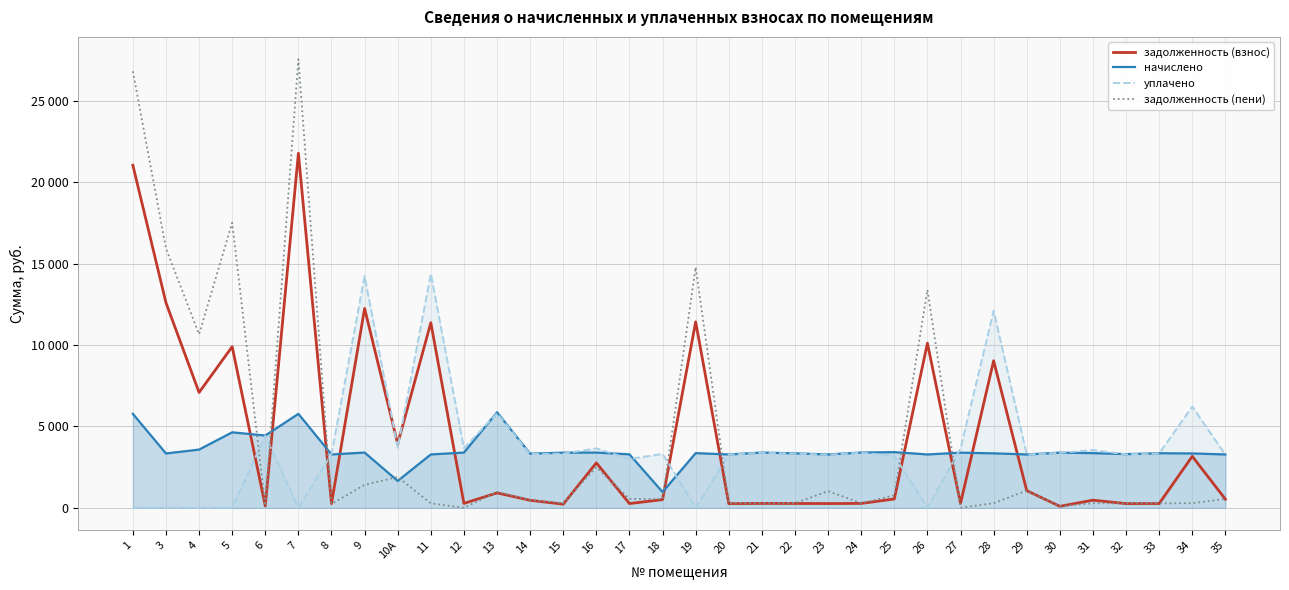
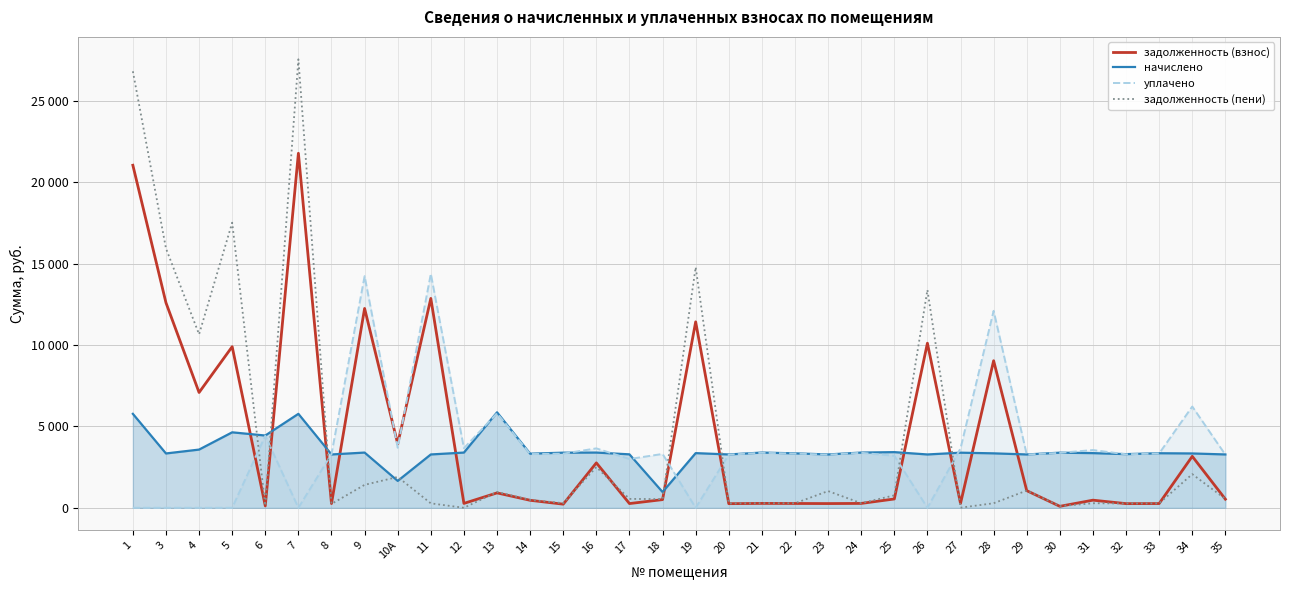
  {
    "задолженность (взнос)": {
      "1": 21100,
      "3": 12600,
      "4": 7100,
      "5": 9900,
      "7": 21800,
      "9": 12300,
      "10А": 3900,
-     "11": 11400,
+     "11": 12900,
      "12": 300,
      "16": 2800,
      "17": 300,
      "19": 11400,
      "23": 300,
      "25": 500,
      "26": 10100,
      "27": 300,
      "28": 9000,
      "31": 500,
      "34": 3200
    },
    "начислено": {
      "1": 5800,
      "3": 3300,
      "4": 3600,
      "5": 4600,
      "7": 5800,
      "9": 3400,
      "10А": 1700,
      "11": 3300,
      "12": 3400,
      "16": 3400,
      "17": 3300,
      "18": 1000,
      "19": 3400,
      "25": 3400,
      "26": 3300,
      "27": 3400,
      "28": 3300,
      "31": 3400,
      "34": 3300
    },
    "уплачено": {
      "1": 0,
      "3": 0,
      "4": 0,
      "5": 0,
      "7": 0,
      "9": 14200,
      "10А": 3700,
      "11": 14400,
      "12": 3700,
      "16": 3700,
      "17": 3000,
      "18": 3300,
      "19": 0,
      "25": 3200,
      "26": 0,
      "27": 3700,
      "28": 12100,
      "31": 3600,
      "34": 6200
    },
    "задолженность (пени)": {
      "1": 26800,
      "3": 15900,
      "4": 10700,
      "5": 17500,
      "7": 27600,
      "9": 1400,
      "10А": 1900,
      "11": 300,
      "12": 0,
      "16": 2500,
      "17": 500,
      "19": 14800,
      "23": 1000,
      "25": 800,
      "26": 13400,
      "27": 0,
      "28": 300,
      "31": 300,
-     "34": 300
+     "34": 2100
    }
  }
